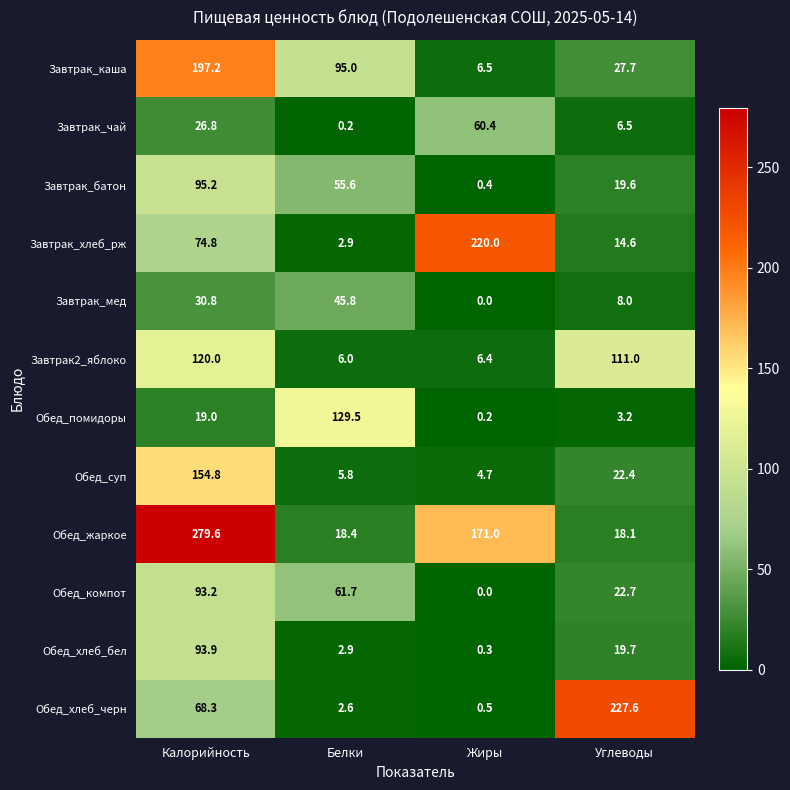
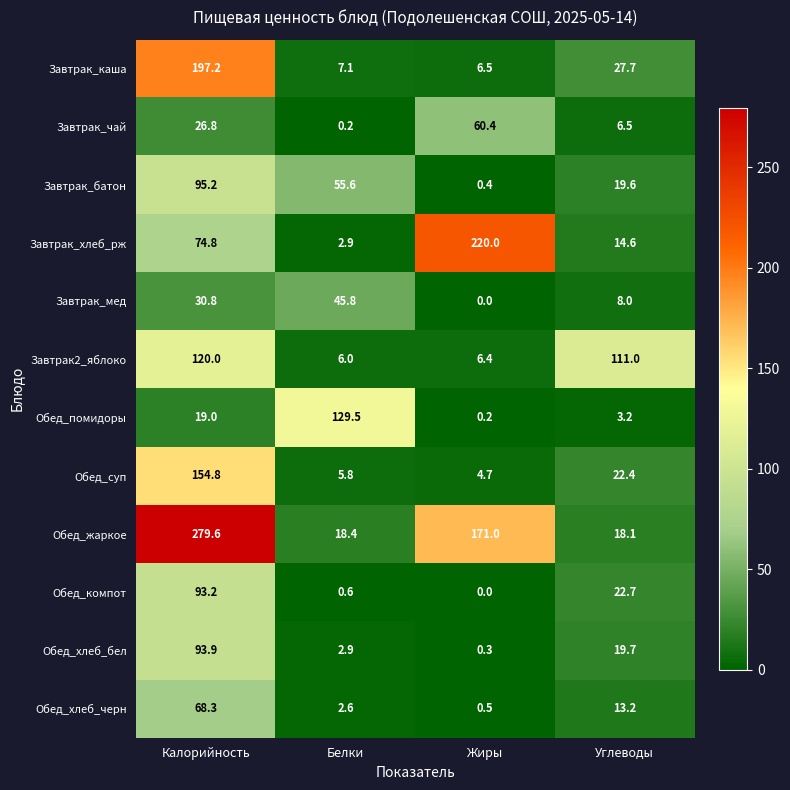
  {
    "Завтрак_каша": {
      "Калорийность": 197.2,
-     "Белки": 95.0,
+     "Белки": 7.1,
      "Жиры": 6.5,
      "Углеводы": 27.7
    },
    "Завтрак_чай": {
      "Калорийность": 26.8,
      "Белки": 0.2,
      "Жиры": 60.4,
      "Углеводы": 6.5
    },
    "Завтрак_батон": {
      "Калорийность": 95.2,
      "Белки": 55.6,
      "Жиры": 0.4,
      "Углеводы": 19.6
    },
    "Завтрак_хлеб_рж": {
      "Калорийность": 74.8,
      "Белки": 2.9,
      "Жиры": 220.0,
      "Углеводы": 14.6
    },
    "Завтрак_мед": {
      "Калорийность": 30.8,
      "Белки": 45.8,
      "Жиры": 0.0,
      "Углеводы": 8.0
    },
    "Завтрак2_яблоко": {
      "Калорийность": 120.0,
      "Белки": 6.0,
      "Жиры": 6.4,
      "Углеводы": 111.0
    },
    "Обед_помидоры": {
      "Калорийность": 19.0,
      "Белки": 129.5,
      "Жиры": 0.2,
      "Углеводы": 3.2
    },
    "Обед_суп": {
      "Калорийность": 154.8,
      "Белки": 5.8,
      "Жиры": 4.7,
      "Углеводы": 22.4
    },
    "Обед_жаркое": {
      "Калорийность": 279.6,
      "Белки": 18.4,
      "Жиры": 171.0,
      "Углеводы": 18.1
    },
    "Обед_компот": {
      "Калорийность": 93.2,
-     "Белки": 61.7,
+     "Белки": 0.6,
      "Жиры": 0.0,
      "Углеводы": 22.7
    },
    "Обед_хлеб_бел": {
      "Калорийность": 93.9,
      "Белки": 2.9,
      "Жиры": 0.3,
      "Углеводы": 19.7
    },
    "Обед_хлеб_черн": {
      "Калорийность": 68.3,
      "Белки": 2.6,
      "Жиры": 0.5,
-     "Углеводы": 227.6
+     "Углеводы": 13.2
    }
  }
